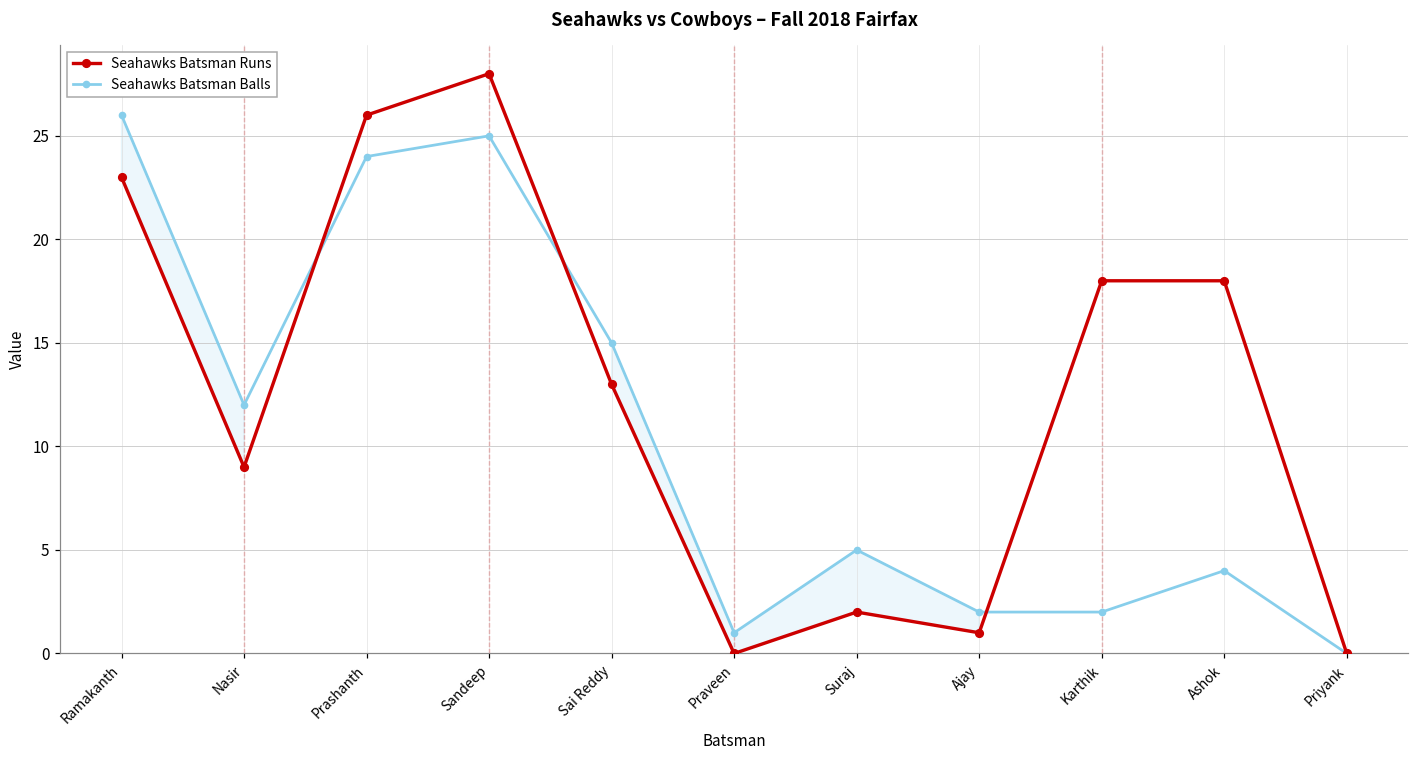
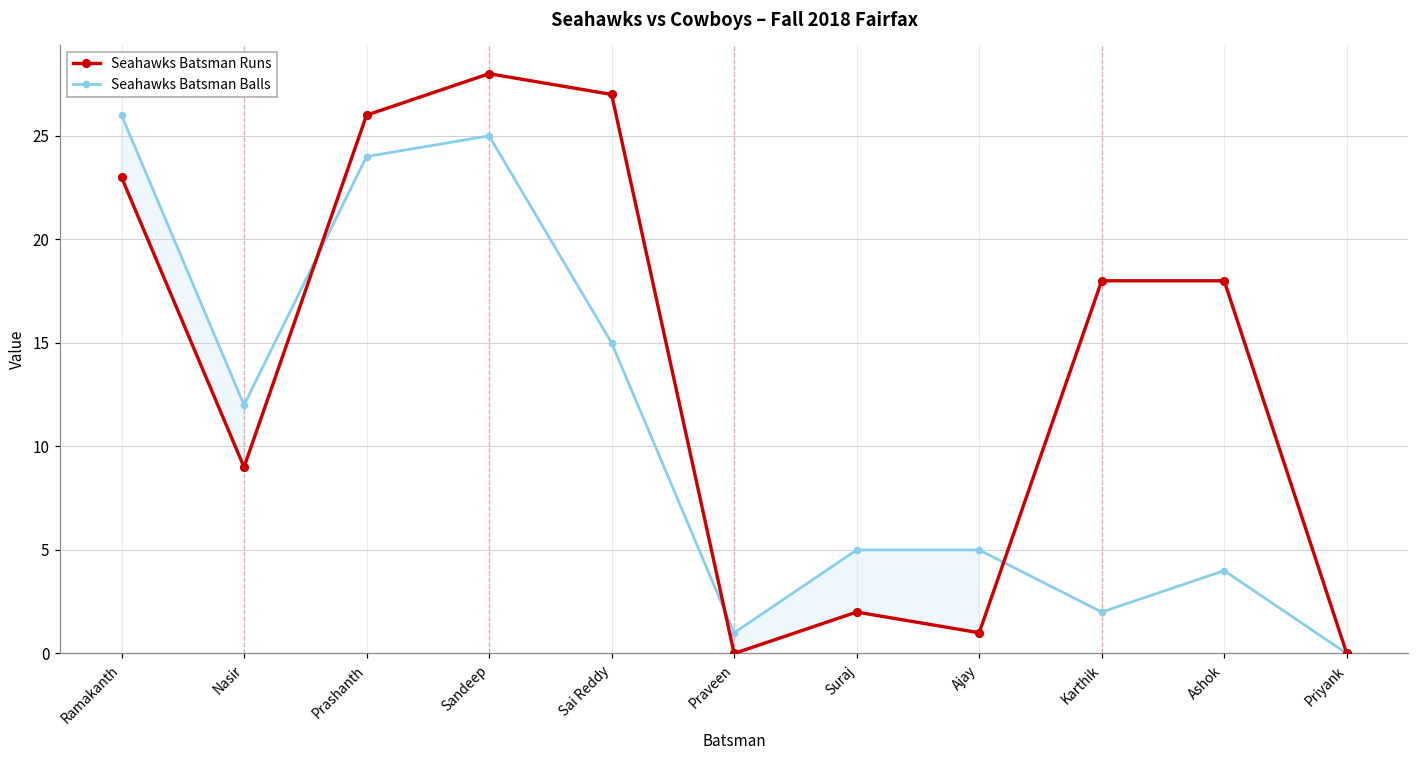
  {
    "Seahawks Batsman Runs": {
      "Ramakanth": 23,
      "Nasir": 9,
      "Prashanth": 26,
      "Sandeep": 28,
-     "Sai Reddy": 13,
+     "Sai Reddy": 27,
      "Praveen": 0,
      "Suraj": 2,
      "Ajay": 1,
      "Karthik": 18,
      "Ashok": 18
    },
    "Seahawks Batsman Balls": {
      "Ramakanth": 26,
      "Nasir": 12,
      "Prashanth": 24,
      "Sandeep": 25,
      "Sai Reddy": 15,
      "Praveen": 1,
      "Suraj": 5,
-     "Ajay": 2,
+     "Ajay": 5,
      "Karthik": 2,
      "Ashok": 4
    }
  }
